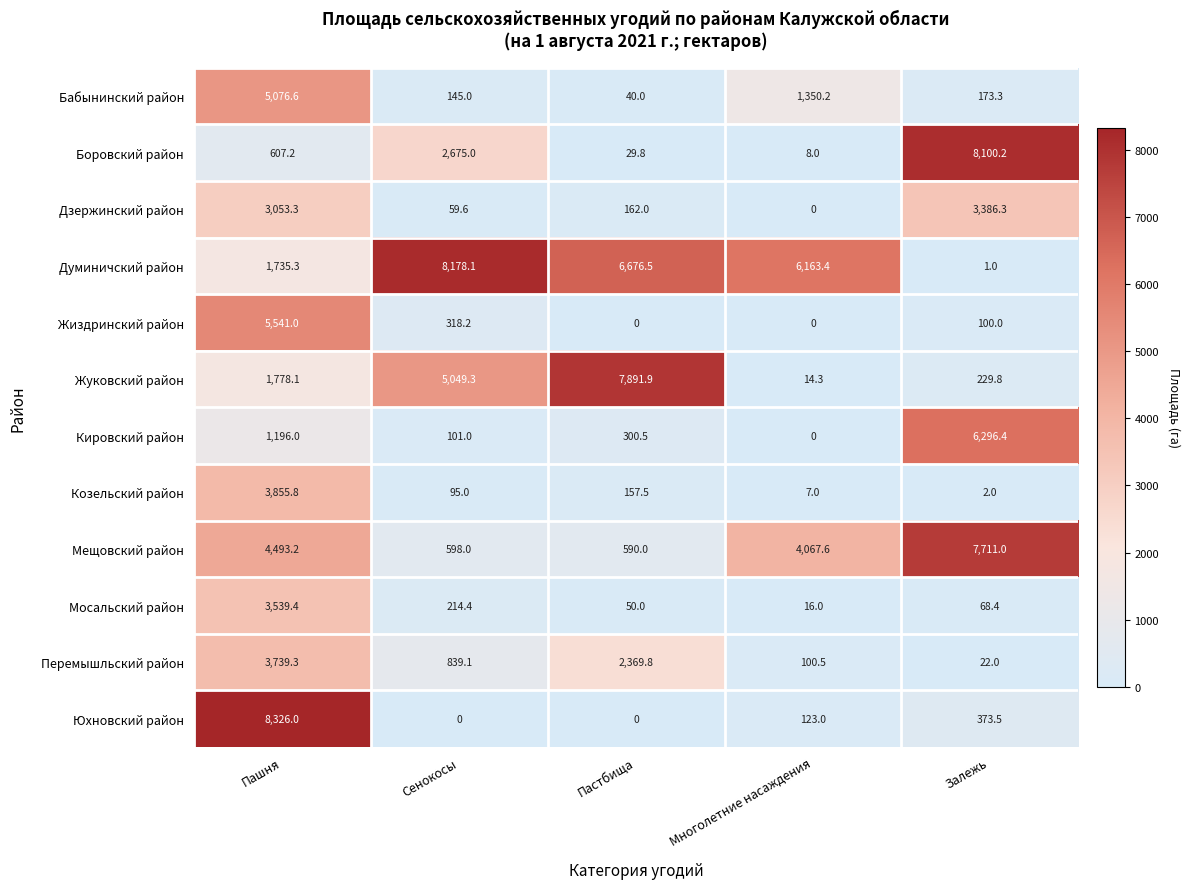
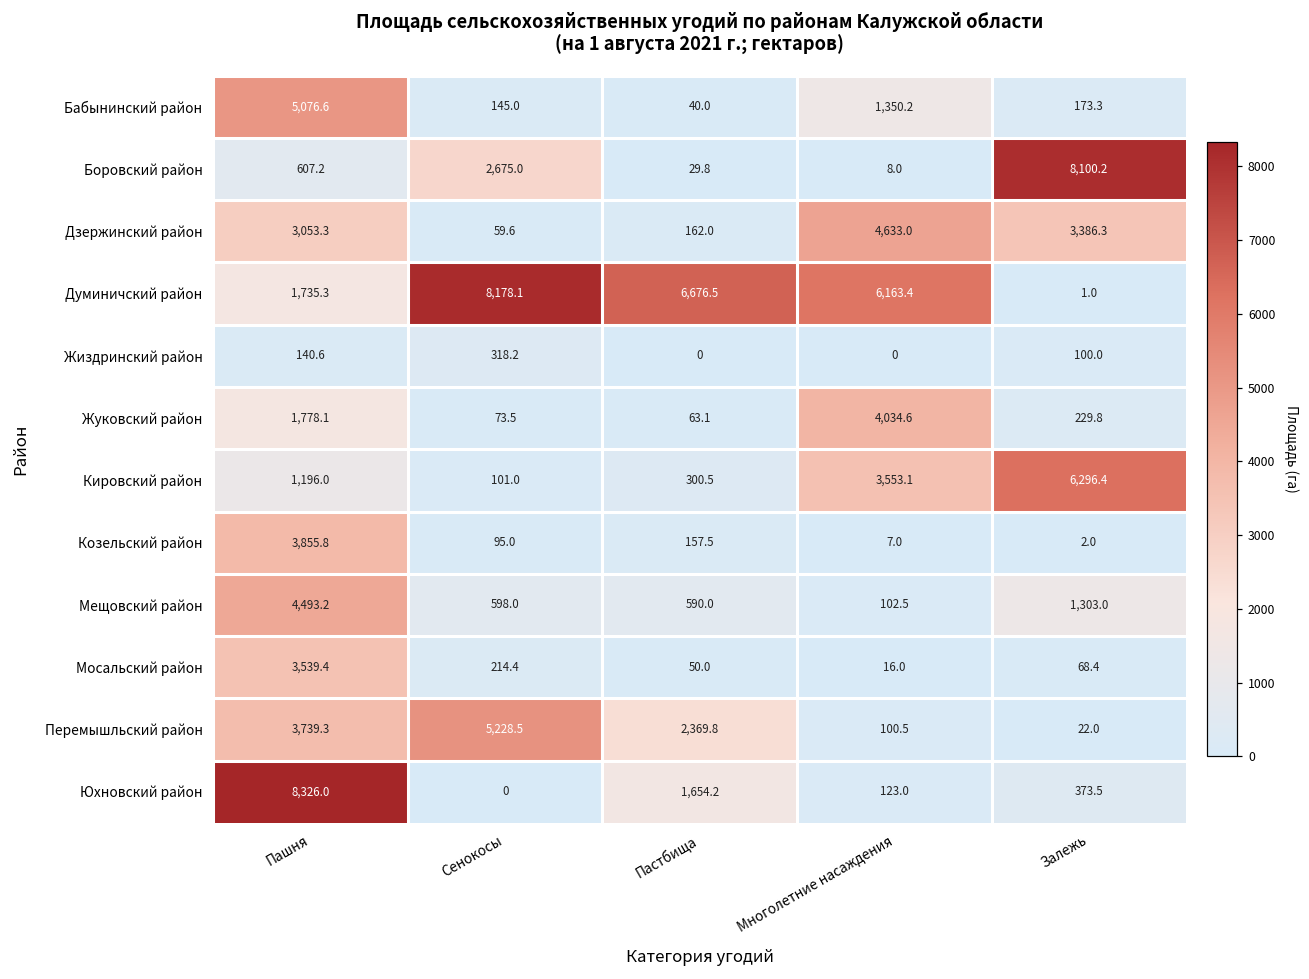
  {
    "Бабынинский район": {
      "Пашня": "5,076.6",
      "Сенокосы": "145.0",
      "Пастбища": "40.0",
      "Многолетние насаждения": "1,350.2",
      "Залежь": "173.3"
    },
    "Боровский район": {
      "Пашня": "607.2",
      "Сенокосы": "2,675.0",
      "Пастбища": "29.8",
      "Многолетние насаждения": "8.0",
      "Залежь": "8,100.2"
    },
    "Дзержинский район": {
      "Пашня": "3,053.3",
      "Сенокосы": "59.6",
      "Пастбища": "162.0",
-     "Многолетние насаждения": "0",
+     "Многолетние насаждения": "4,633.0",
      "Залежь": "3,386.3"
    },
    "Думиничский район": {
      "Пашня": "1,735.3",
      "Сенокосы": "8,178.1",
      "Пастбища": "6,676.5",
      "Многолетние насаждения": "6,163.4",
      "Залежь": "1.0"
    },
    "Жиздринский район": {
-     "Пашня": "5,541.0",
+     "Пашня": "140.6",
      "Сенокосы": "318.2",
      "Пастбища": "0",
      "Многолетние насаждения": "0",
      "Залежь": "100.0"
    },
    "Жуковский район": {
      "Пашня": "1,778.1",
-     "Сенокосы": "5,049.3",
-     "Пастбища": "7,891.9",
-     "Многолетние насаждения": "14.3",
+     "Сенокосы": "73.5",
+     "Пастбища": "63.1",
+     "Многолетние насаждения": "4,034.6",
      "Залежь": "229.8"
    },
    "Кировский район": {
      "Пашня": "1,196.0",
      "Сенокосы": "101.0",
      "Пастбища": "300.5",
-     "Многолетние насаждения": "0",
+     "Многолетние насаждения": "3,553.1",
      "Залежь": "6,296.4"
    },
    "Козельский район": {
      "Пашня": "3,855.8",
      "Сенокосы": "95.0",
      "Пастбища": "157.5",
      "Многолетние насаждения": "7.0",
      "Залежь": "2.0"
    },
    "Мещовский район": {
      "Пашня": "4,493.2",
      "Сенокосы": "598.0",
      "Пастбища": "590.0",
-     "Многолетние насаждения": "4,067.6",
-     "Залежь": "7,711.0"
+     "Многолетние насаждения": "102.5",
+     "Залежь": "1,303.0"
    },
    "Мосальский район": {
      "Пашня": "3,539.4",
      "Сенокосы": "214.4",
      "Пастбища": "50.0",
      "Многолетние насаждения": "16.0",
      "Залежь": "68.4"
    },
    "Перемышльский район": {
      "Пашня": "3,739.3",
-     "Сенокосы": "839.1",
+     "Сенокосы": "5,228.5",
      "Пастбища": "2,369.8",
      "Многолетние насаждения": "100.5",
      "Залежь": "22.0"
    },
    "Юхновский район": {
      "Пашня": "8,326.0",
      "Сенокосы": "0",
-     "Пастбища": "0",
+     "Пастбища": "1,654.2",
      "Многолетние насаждения": "123.0",
      "Залежь": "373.5"
    }
  }
